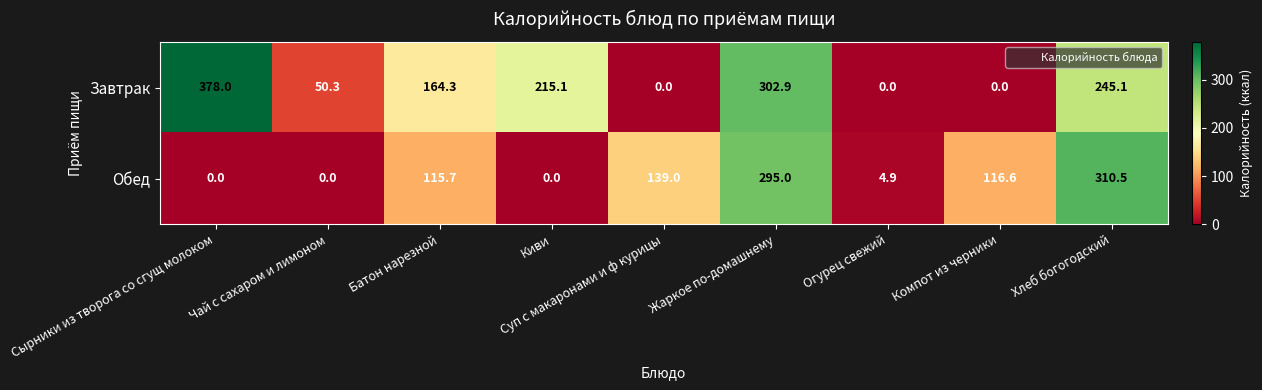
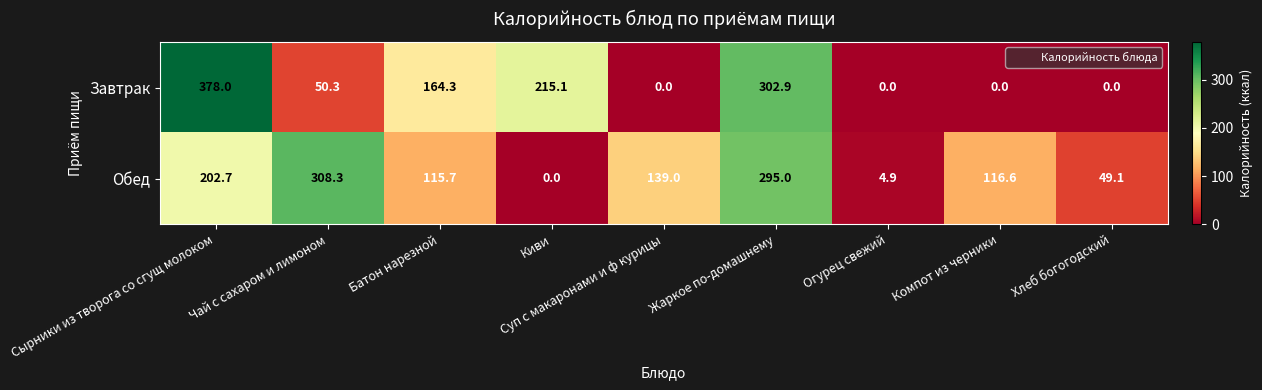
  {
    "Завтрак": {
      "Сырники из творога со сгущ молоком": 378.0,
      "Чай с сахаром и лимоном": 50.3,
      "Батон нарезной": 164.3,
      "Киви": 215.1,
      "Суп с макаронами и ф курицы": 0.0,
      "Жаркое по-домашнему": 302.9,
      "Огурец свежий": 0.0,
      "Компот из черники": 0.0,
-     "Хлеб богогодский": 245.1
+     "Хлеб богогодский": 0.0
    },
    "Обед": {
-     "Сырники из творога со сгущ молоком": 0.0,
-     "Чай с сахаром и лимоном": 0.0,
+     "Сырники из творога со сгущ молоком": 202.7,
+     "Чай с сахаром и лимоном": 308.3,
      "Батон нарезной": 115.7,
      "Киви": 0.0,
      "Суп с макаронами и ф курицы": 139.0,
      "Жаркое по-домашнему": 295.0,
      "Огурец свежий": 4.9,
      "Компот из черники": 116.6,
-     "Хлеб богогодский": 310.5
+     "Хлеб богогодский": 49.1
    }
  }
